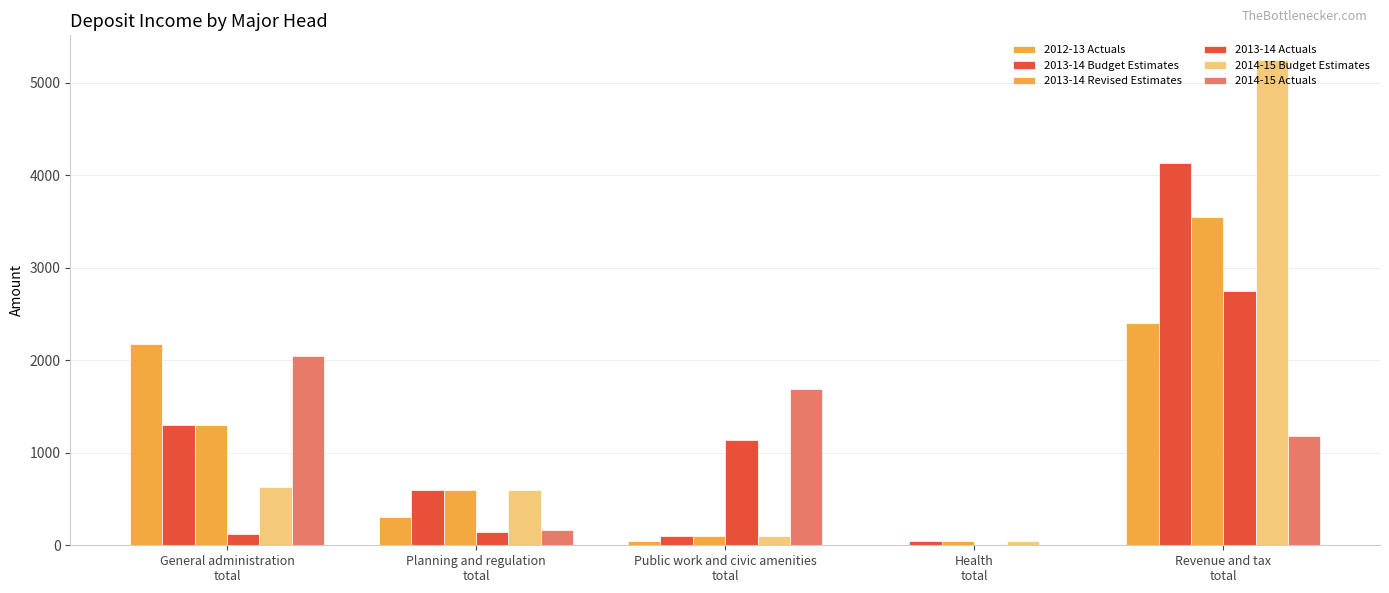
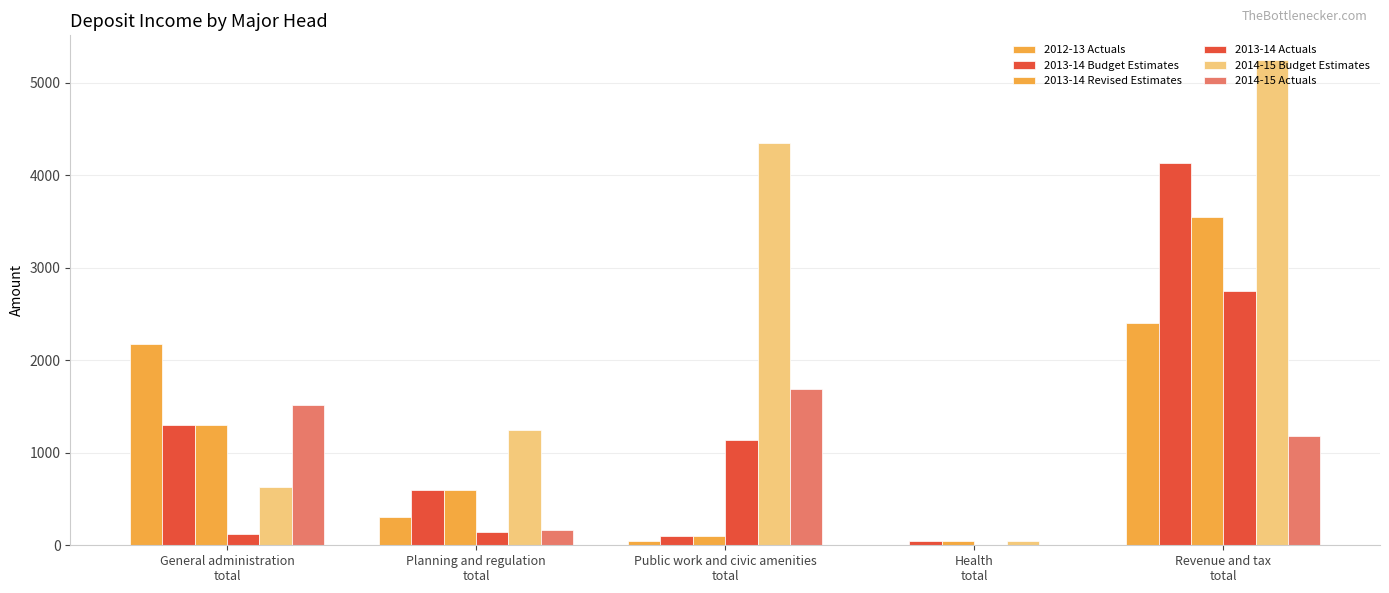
  {
    "2014-15 Budget Estimates": {
      "General administration total": 600,
-     "Planning and regulation total": 600,
-     "Public work and civic amenities total": 100,
+     "Planning and regulation total": 1200,
+     "Public work and civic amenities total": 4300,
      "Health total": 100,
      "Revenue and tax total": 5200
    },
    "2014-15 Actuals": {
-     "General administration total": 2000,
+     "General administration total": 1500,
      "Planning and regulation total": 200,
      "Public work and civic amenities total": 1700,
      "Health total": 0,
      "Revenue and tax total": 1200
    }
  }
